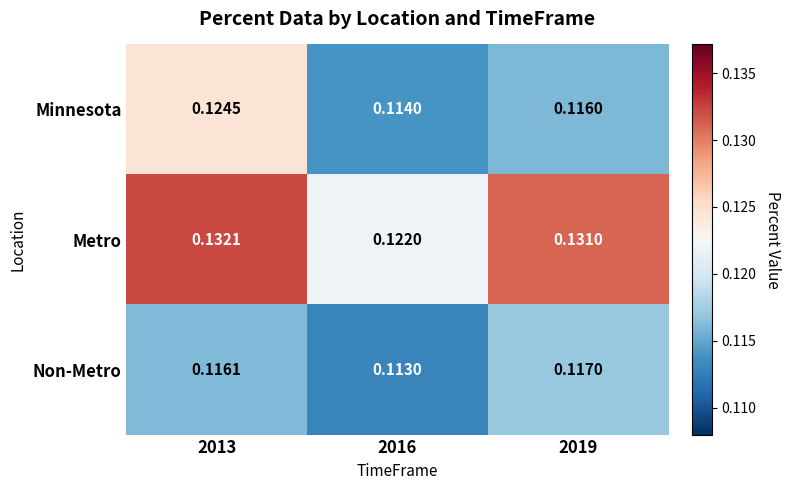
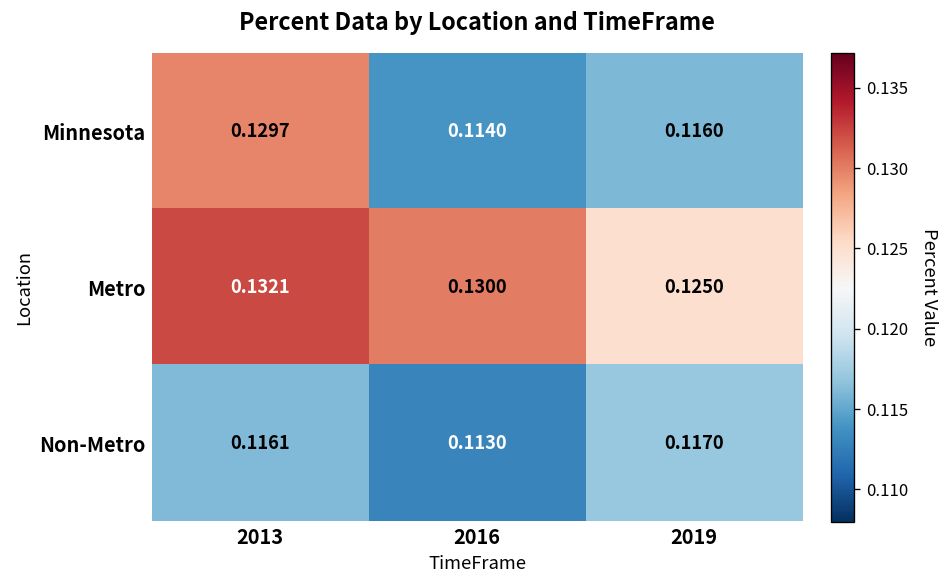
  {
    "Minnesota": {
-     "2013": 0.1245,
+     "2013": 0.1297,
      "2016": 0.1140,
      "2019": 0.1160
    },
    "Metro": {
      "2013": 0.1321,
-     "2016": 0.1220,
-     "2019": 0.1310
+     "2016": 0.1300,
+     "2019": 0.1250
    },
    "Non-Metro": {
      "2013": 0.1161,
      "2016": 0.1130,
      "2019": 0.1170
    }
  }
